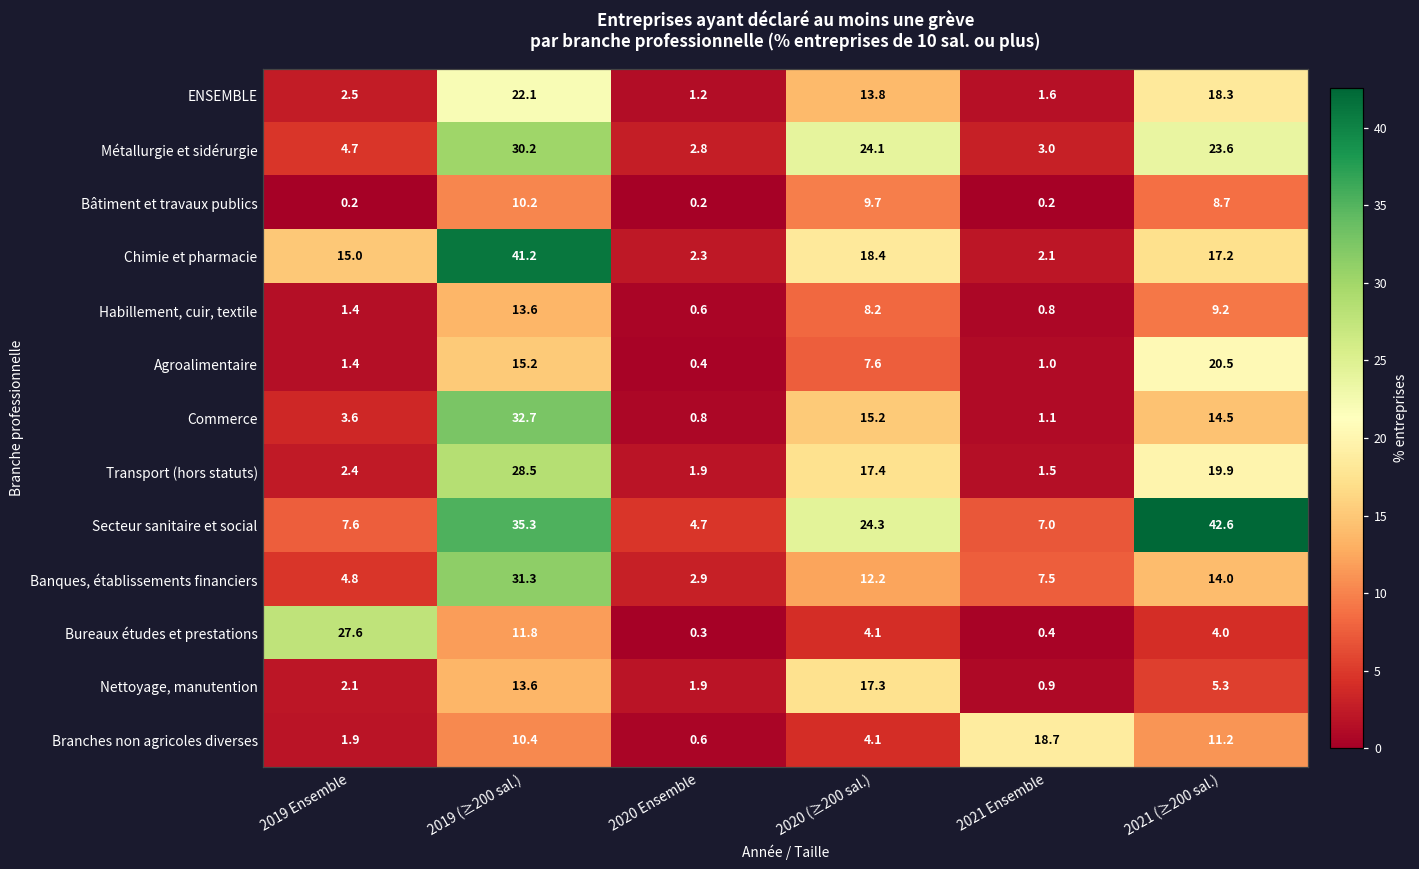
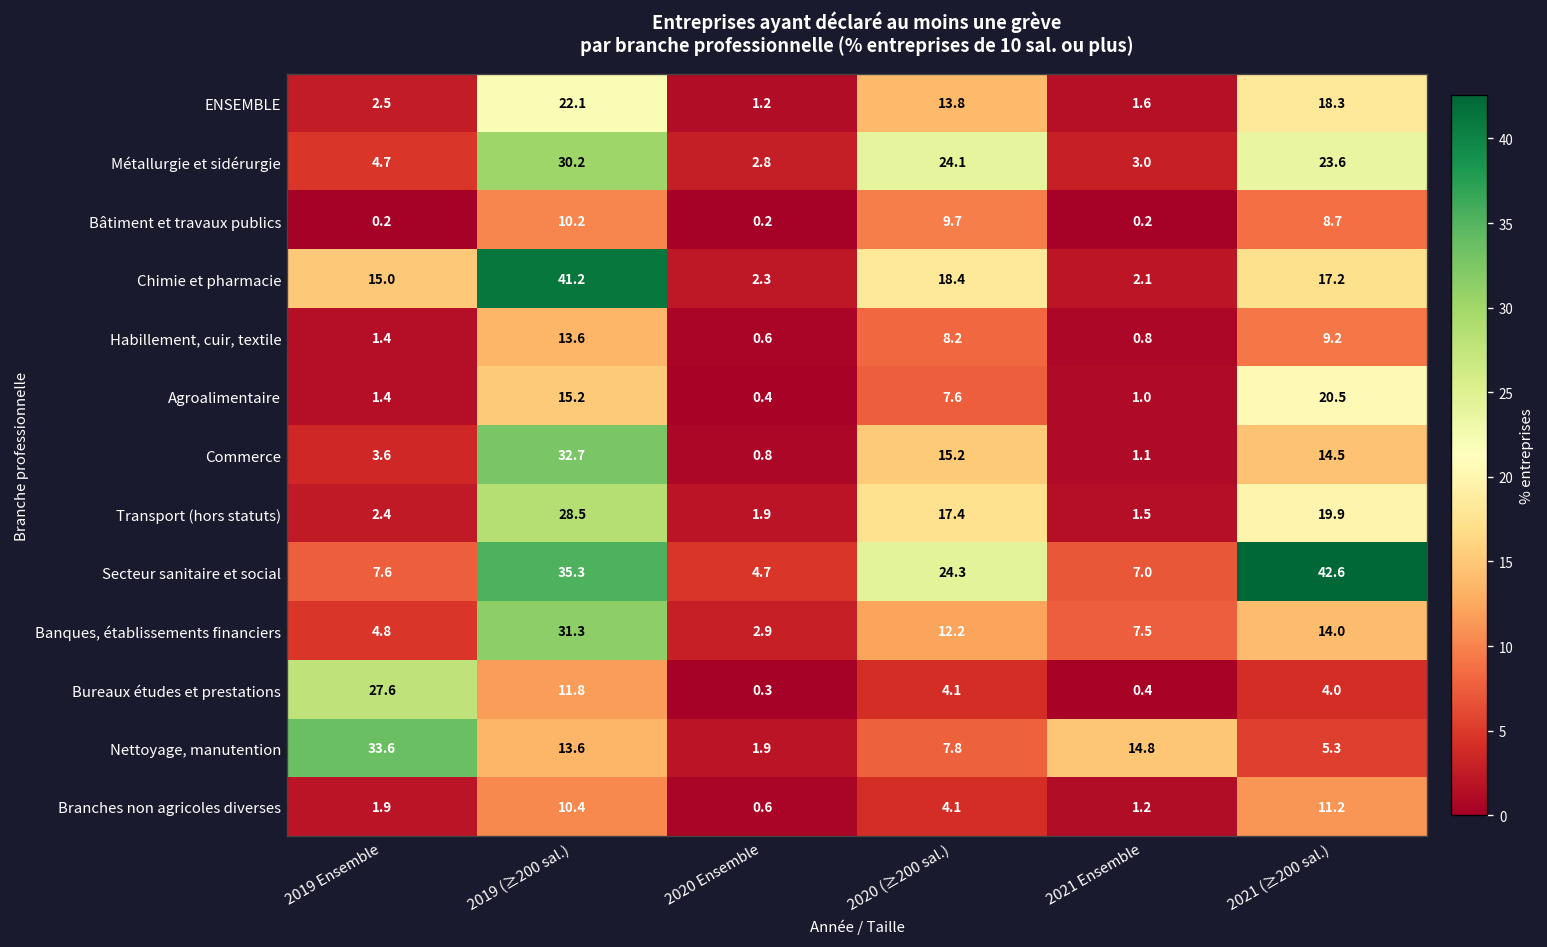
  {
    "ENSEMBLE": {
      "2019 Ensemble": 2.5,
      "2019 (≥200 sal.)": 22.1,
      "2020 Ensemble": 1.2,
      "2020 (≥200 sal.)": 13.8,
      "2021 Ensemble": 1.6,
      "2021 (≥200 sal.)": 18.3
    },
    "Métallurgie et sidérurgie": {
      "2019 Ensemble": 4.7,
      "2019 (≥200 sal.)": 30.2,
      "2020 Ensemble": 2.8,
      "2020 (≥200 sal.)": 24.1,
      "2021 Ensemble": 3.0,
      "2021 (≥200 sal.)": 23.6
    },
    "Bâtiment et travaux publics": {
      "2019 Ensemble": 0.2,
      "2019 (≥200 sal.)": 10.2,
      "2020 Ensemble": 0.2,
      "2020 (≥200 sal.)": 9.7,
      "2021 Ensemble": 0.2,
      "2021 (≥200 sal.)": 8.7
    },
    "Chimie et pharmacie": {
      "2019 Ensemble": 15.0,
      "2019 (≥200 sal.)": 41.2,
      "2020 Ensemble": 2.3,
      "2020 (≥200 sal.)": 18.4,
      "2021 Ensemble": 2.1,
      "2021 (≥200 sal.)": 17.2
    },
    "Habillement, cuir, textile": {
      "2019 Ensemble": 1.4,
      "2019 (≥200 sal.)": 13.6,
      "2020 Ensemble": 0.6,
      "2020 (≥200 sal.)": 8.2,
      "2021 Ensemble": 0.8,
      "2021 (≥200 sal.)": 9.2
    },
    "Agroalimentaire": {
      "2019 Ensemble": 1.4,
      "2019 (≥200 sal.)": 15.2,
      "2020 Ensemble": 0.4,
      "2020 (≥200 sal.)": 7.6,
      "2021 Ensemble": 1.0,
      "2021 (≥200 sal.)": 20.5
    },
    "Commerce": {
      "2019 Ensemble": 3.6,
      "2019 (≥200 sal.)": 32.7,
      "2020 Ensemble": 0.8,
      "2020 (≥200 sal.)": 15.2,
      "2021 Ensemble": 1.1,
      "2021 (≥200 sal.)": 14.5
    },
    "Transport (hors statuts)": {
      "2019 Ensemble": 2.4,
      "2019 (≥200 sal.)": 28.5,
      "2020 Ensemble": 1.9,
      "2020 (≥200 sal.)": 17.4,
      "2021 Ensemble": 1.5,
      "2021 (≥200 sal.)": 19.9
    },
    "Secteur sanitaire et social": {
      "2019 Ensemble": 7.6,
      "2019 (≥200 sal.)": 35.3,
      "2020 Ensemble": 4.7,
      "2020 (≥200 sal.)": 24.3,
      "2021 Ensemble": 7.0,
      "2021 (≥200 sal.)": 42.6
    },
    "Banques, établissements financiers": {
      "2019 Ensemble": 4.8,
      "2019 (≥200 sal.)": 31.3,
      "2020 Ensemble": 2.9,
      "2020 (≥200 sal.)": 12.2,
      "2021 Ensemble": 7.5,
      "2021 (≥200 sal.)": 14.0
    },
    "Bureaux études et prestations": {
      "2019 Ensemble": 27.6,
      "2019 (≥200 sal.)": 11.8,
      "2020 Ensemble": 0.3,
      "2020 (≥200 sal.)": 4.1,
      "2021 Ensemble": 0.4,
      "2021 (≥200 sal.)": 4.0
    },
    "Nettoyage, manutention": {
-     "2019 Ensemble": 2.1,
+     "2019 Ensemble": 33.6,
      "2019 (≥200 sal.)": 13.6,
      "2020 Ensemble": 1.9,
-     "2020 (≥200 sal.)": 17.3,
-     "2021 Ensemble": 0.9,
+     "2020 (≥200 sal.)": 7.8,
+     "2021 Ensemble": 14.8,
      "2021 (≥200 sal.)": 5.3
    },
    "Branches non agricoles diverses": {
      "2019 Ensemble": 1.9,
      "2019 (≥200 sal.)": 10.4,
      "2020 Ensemble": 0.6,
      "2020 (≥200 sal.)": 4.1,
-     "2021 Ensemble": 18.7,
+     "2021 Ensemble": 1.2,
      "2021 (≥200 sal.)": 11.2
    }
  }
